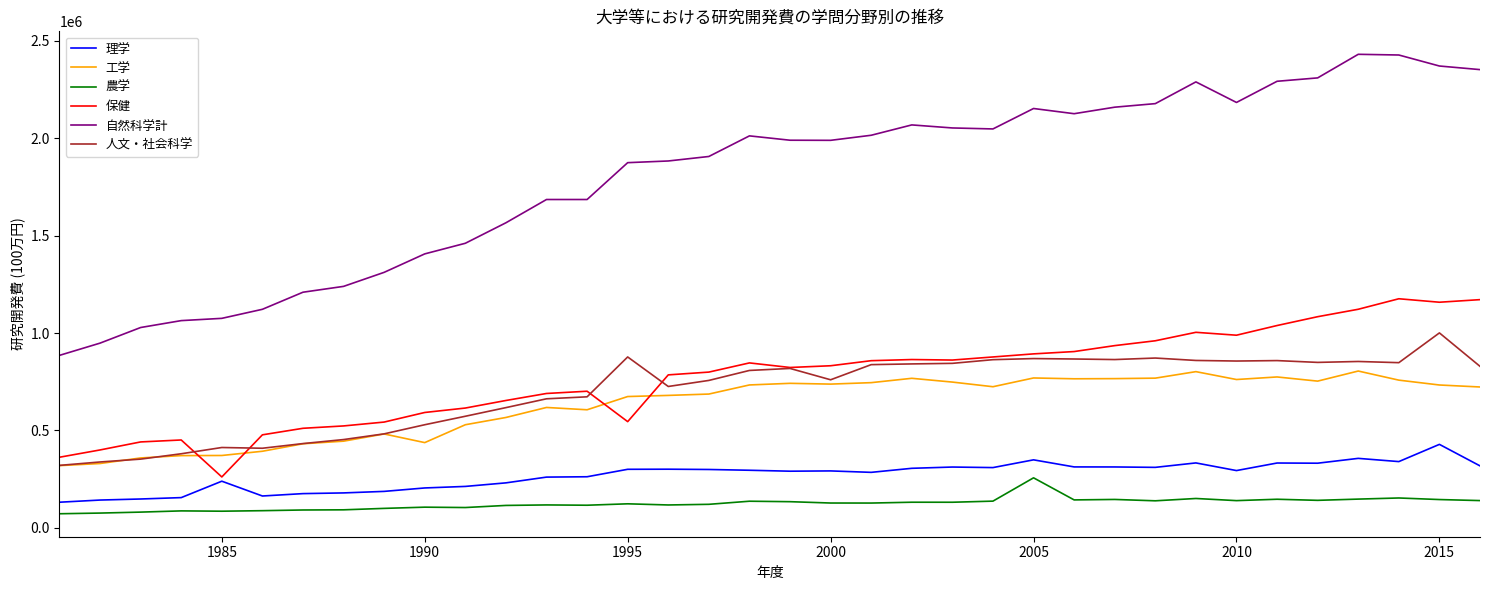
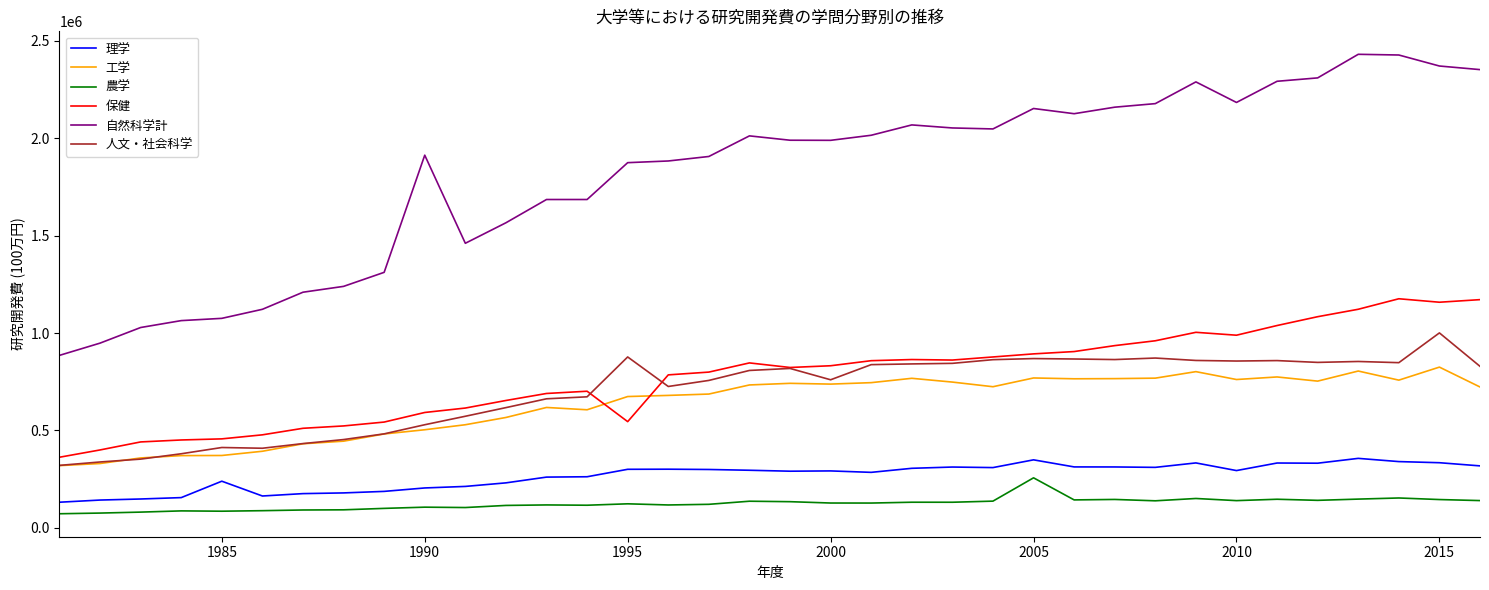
  {
    "理学": {
      "1985": 240000,
      "1990": 200000,
      "1995": 300000,
      "2000": 290000,
      "2005": 350000,
      "2010": 290000,
-     "2015": 430000
+     "2015": 330000
    },
    "工学": {
      "1985": 370000,
-     "1990": 440000,
+     "1990": 500000,
      "1995": 670000,
      "2000": 740000,
      "2005": 770000,
      "2010": 760000,
-     "2015": 730000
+     "2015": 830000
    },
    "農学": {
      "1985": 90000,
      "1990": 110000,
      "1995": 120000,
      "2000": 130000,
      "2005": 260000,
      "2010": 140000,
      "2015": 150000
    },
    "保健": {
-     "1985": 260000,
+     "1985": 460000,
      "1990": 590000,
      "1995": 550000,
      "2000": 830000,
      "2005": 890000,
      "2010": 990000,
      "2015": 1160000
    },
    "自然科学計": {
      "1985": 1080000,
-     "1990": 1410000,
+     "1990": 1910000,
      "1995": 1870000,
      "2000": 1990000,
      "2005": 2150000,
      "2010": 2180000,
      "2015": 2370000
    },
    "人文・社会科学": {
      "1985": 410000,
      "1990": 530000,
      "1995": 880000,
      "2000": 760000,
      "2005": 870000,
      "2010": 860000,
      "2015": 1000000
    }
  }
